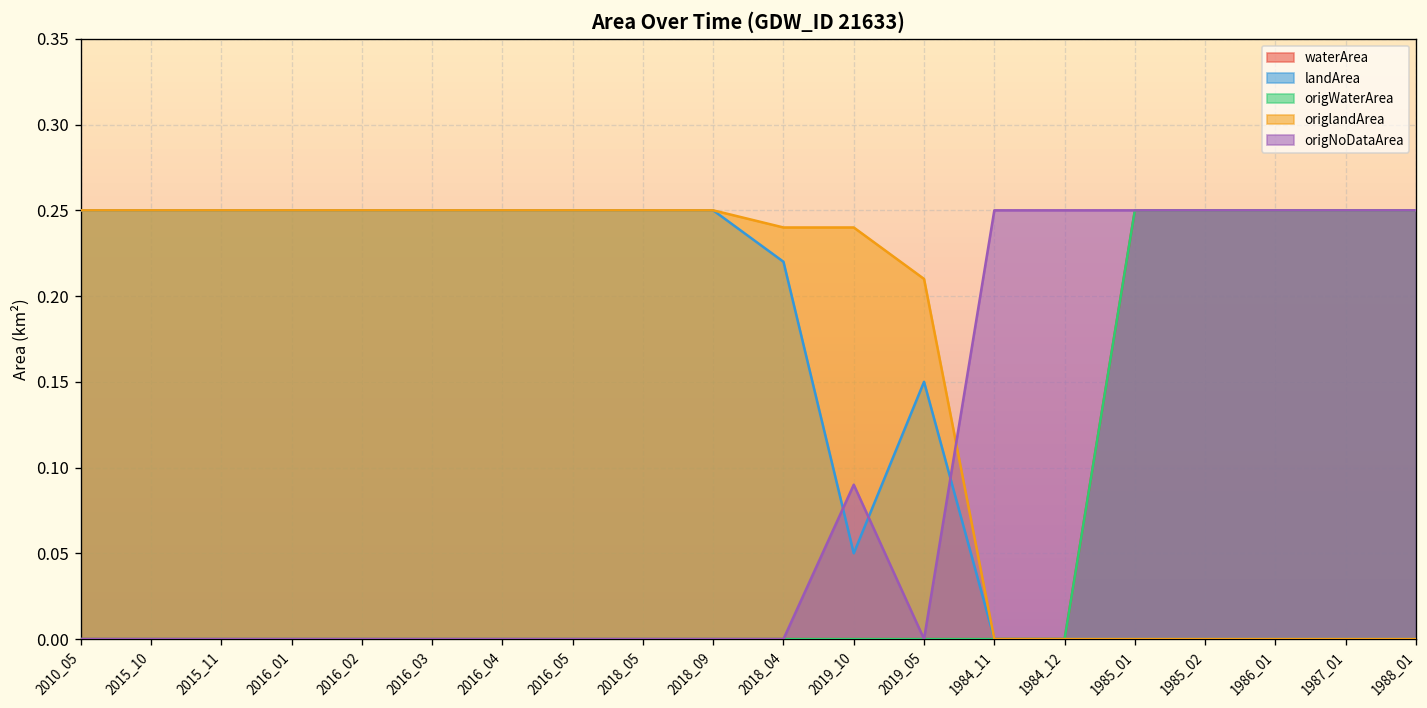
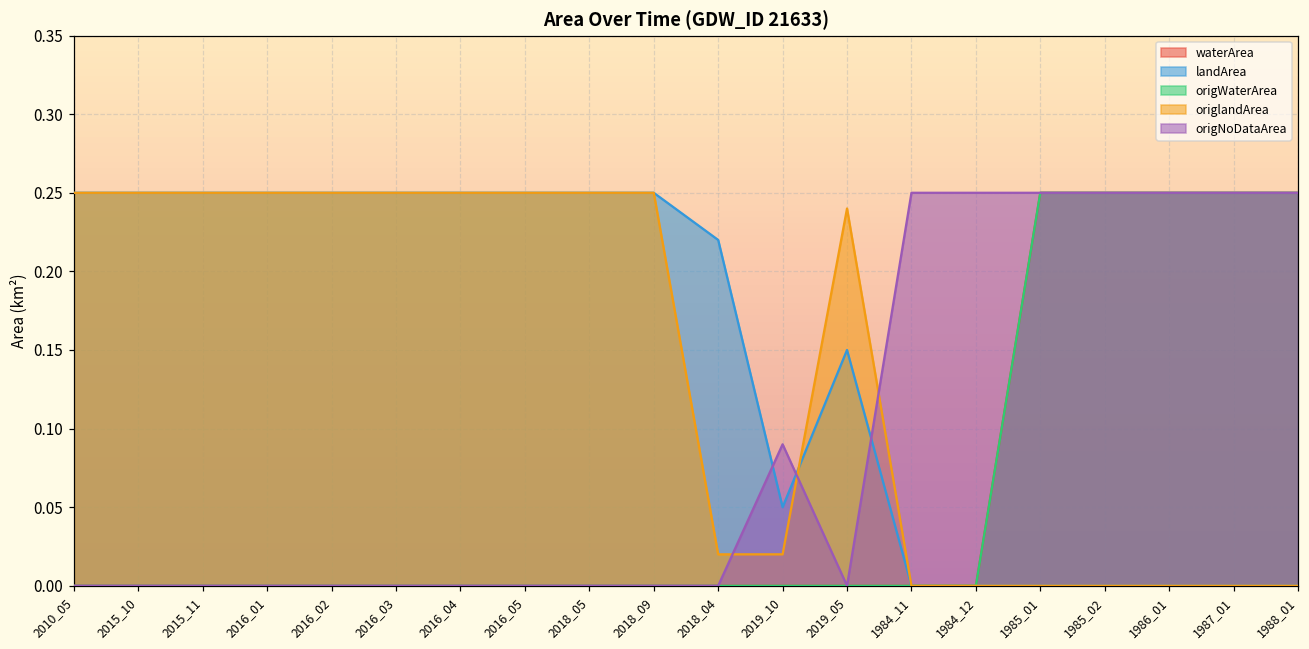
  {
    "origWaterArea": {
      "2019_10": 0.00
    },
    "landArea": {
      "2018_04": 0.22,
      "2019_10": 0.05,
      "2019_05": 0.15
    },
    "origlandArea": {
-     "2018_04": 0.24,
-     "2019_10": 0.24,
-     "2019_05": 0.21
+     "2018_04": 0.02,
+     "2019_10": 0.02,
+     "2019_05": 0.24
    },
    "origNoDataArea": {
      "2019_10": 0.09,
      "1984_11": 0.25,
      "1984_12": 0.25
    }
  }
